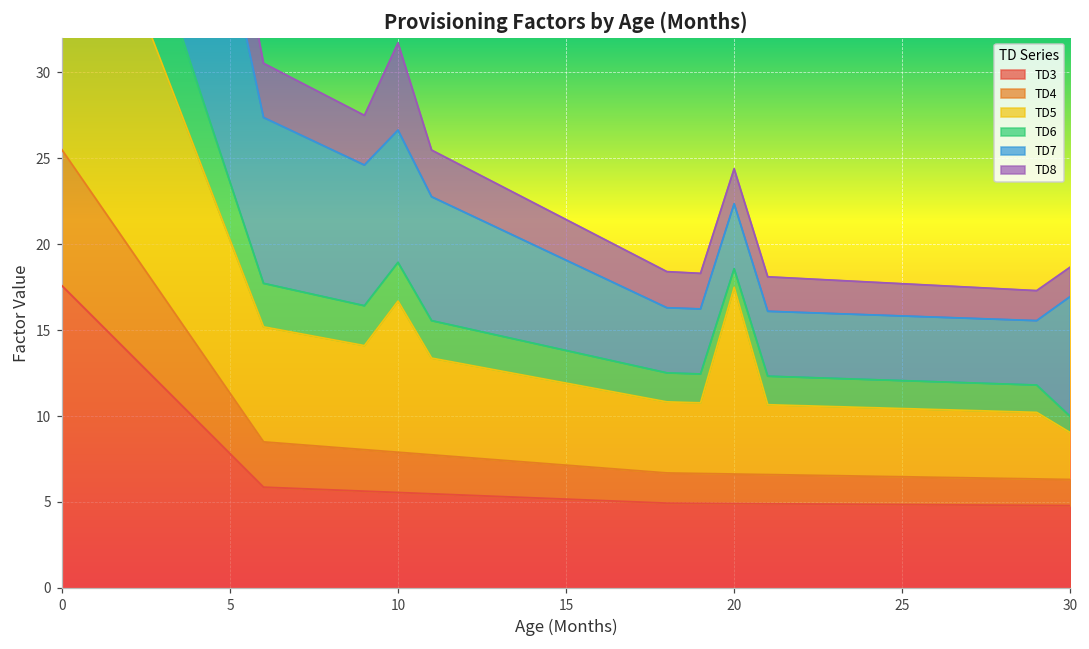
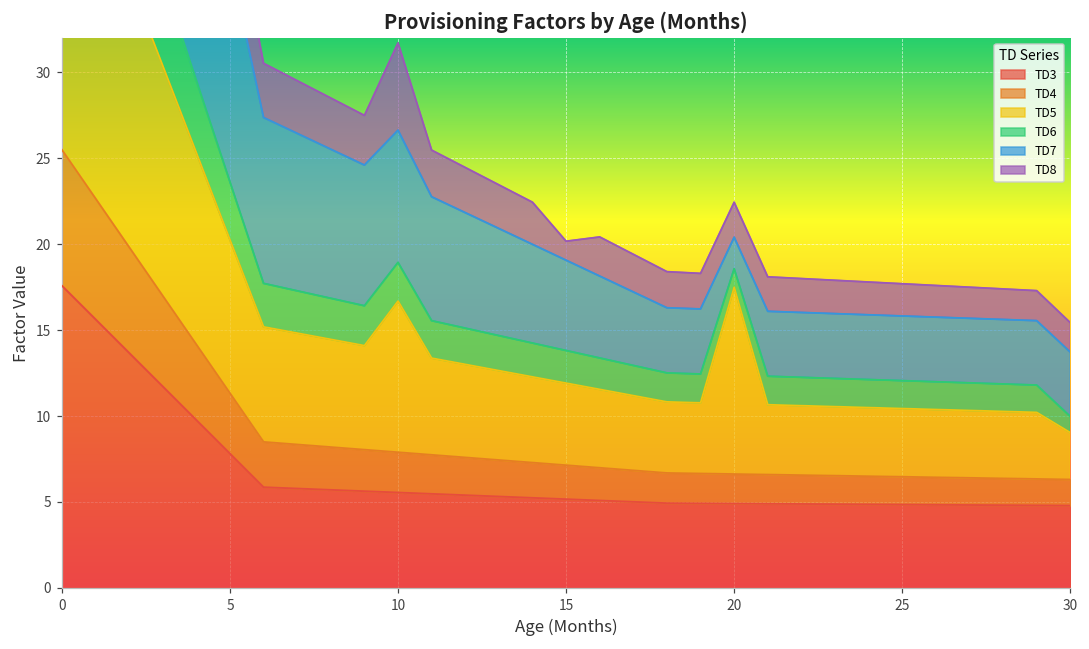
  {
    "TD5": {
      "5": 8.9,
      "10": 8.8,
      "15": 4.8,
      "20": 10.9,
      "25": 4.0,
      "30": 2.7
    },
    "TD6": {
      "5": 3.4,
      "10": 2.2,
      "15": 1.9,
      "20": 1.1,
      "25": 1.6,
      "30": 0.9
    },
    "TD7": {
      "10": 7.7,
      "15": 5.3,
-     "20": 3.8,
+     "20": 1.8,
      "25": 3.8,
-     "30": 7.0
+     "30": 3.7
    },
    "TD8": {
      "10": 5.1,
-     "15": 2.4,
+     "15": 1.1,
      "20": 2.0,
      "25": 1.9,
      "30": 1.7
    }
  }
